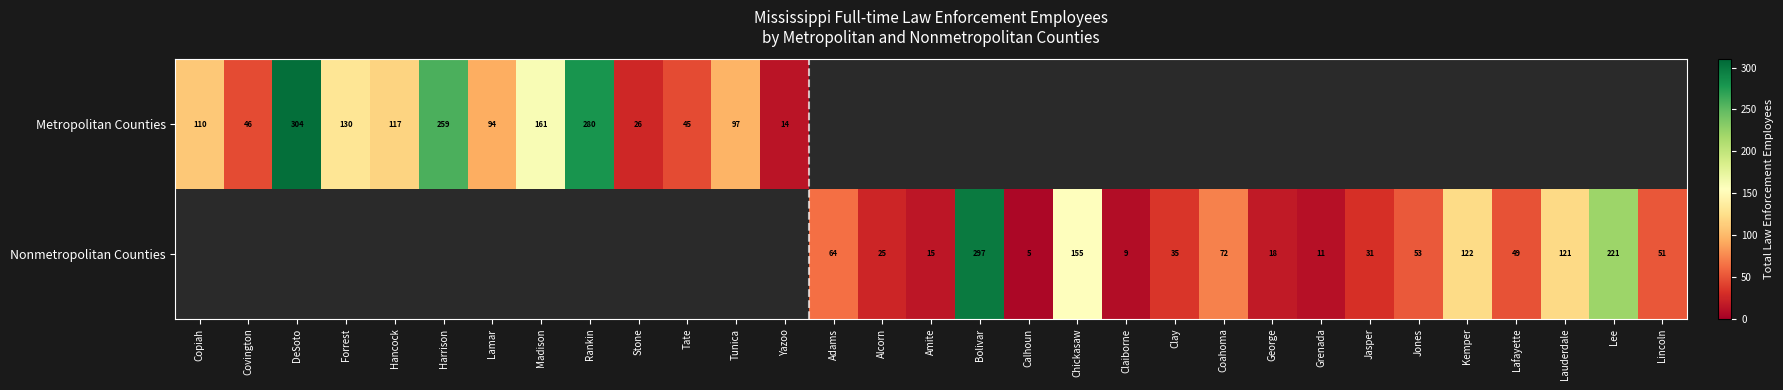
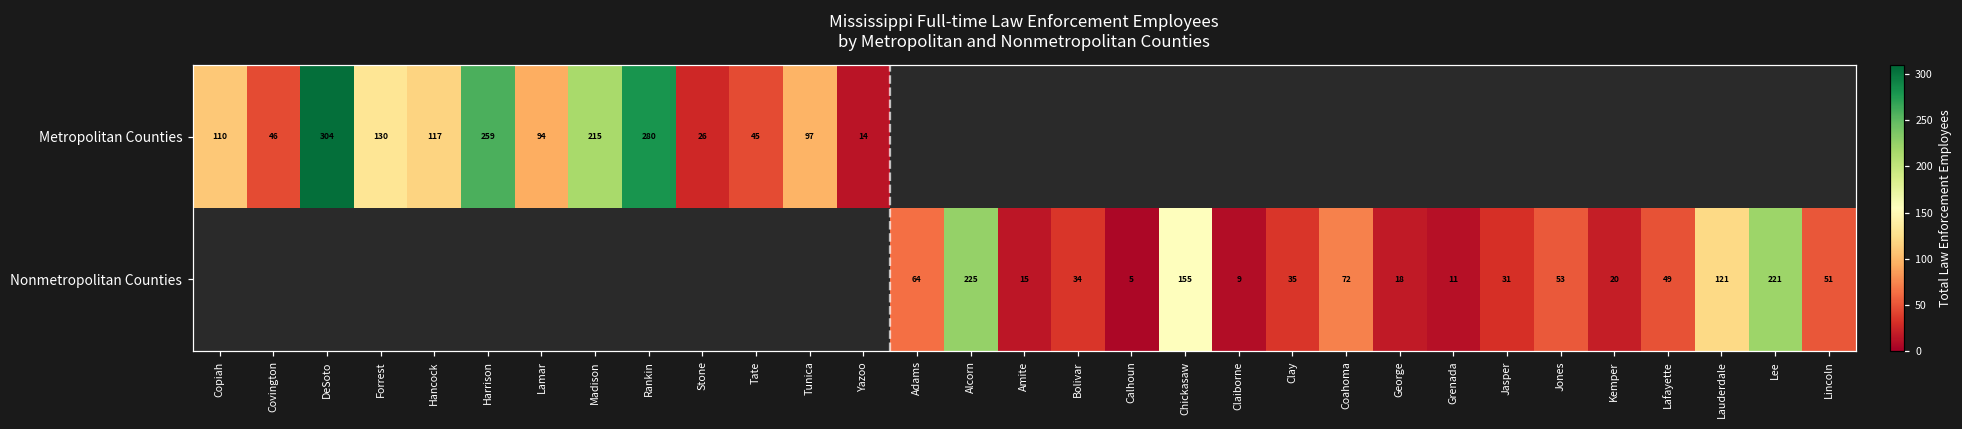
  {
    "Metropolitan Counties": {
      "Copiah": 110,
      "Covington": 46,
      "DeSoto": 304,
      "Forrest": 130,
      "Hancock": 117,
      "Harrison": 259,
      "Lamar": 94,
-     "Madison": 161,
+     "Madison": 215,
      "Rankin": 280,
      "Stone": 26,
      "Tate": 45,
      "Tunica": 97,
      "Yazoo": 14
    },
    "Nonmetropolitan Counties": {
      "Adams": 64,
-     "Alcorn": 25,
+     "Alcorn": 225,
      "Amite": 15,
-     "Bolivar": 297,
+     "Bolivar": 34,
      "Calhoun": 5,
      "Chickasaw": 155,
      "Claiborne": 9,
      "Clay": 35,
      "Coahoma": 72,
      "George": 18,
      "Grenada": 11,
      "Jasper": 31,
      "Jones": 53,
-     "Kemper": 122,
+     "Kemper": 20,
      "Lafayette": 49,
      "Lauderdale": 121,
      "Lee": 221,
      "Lincoln": 51
    }
  }
